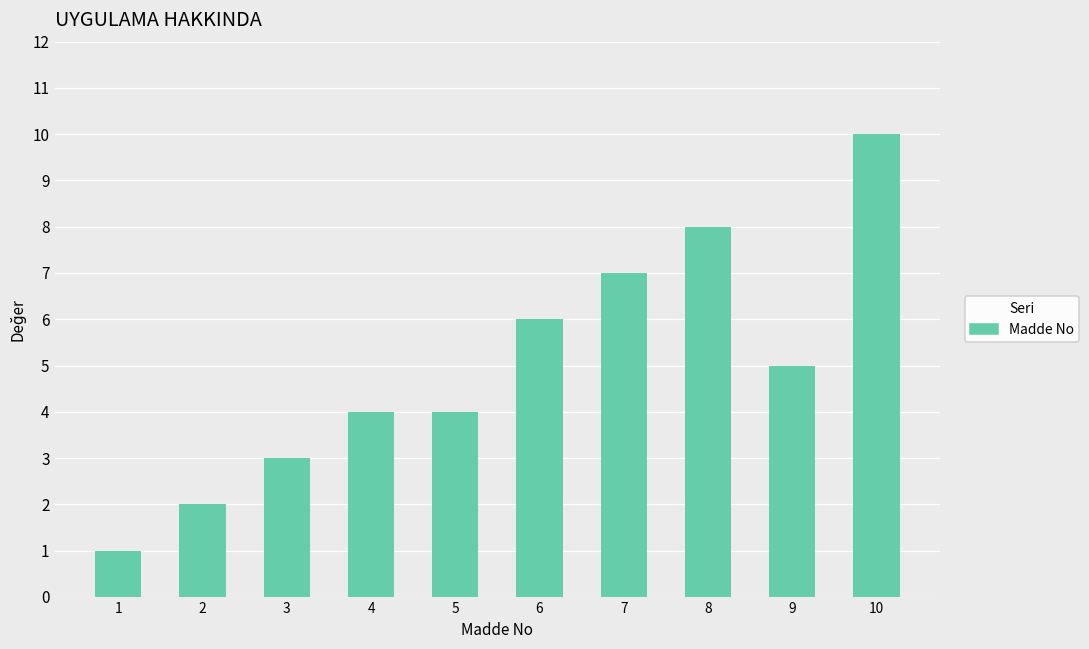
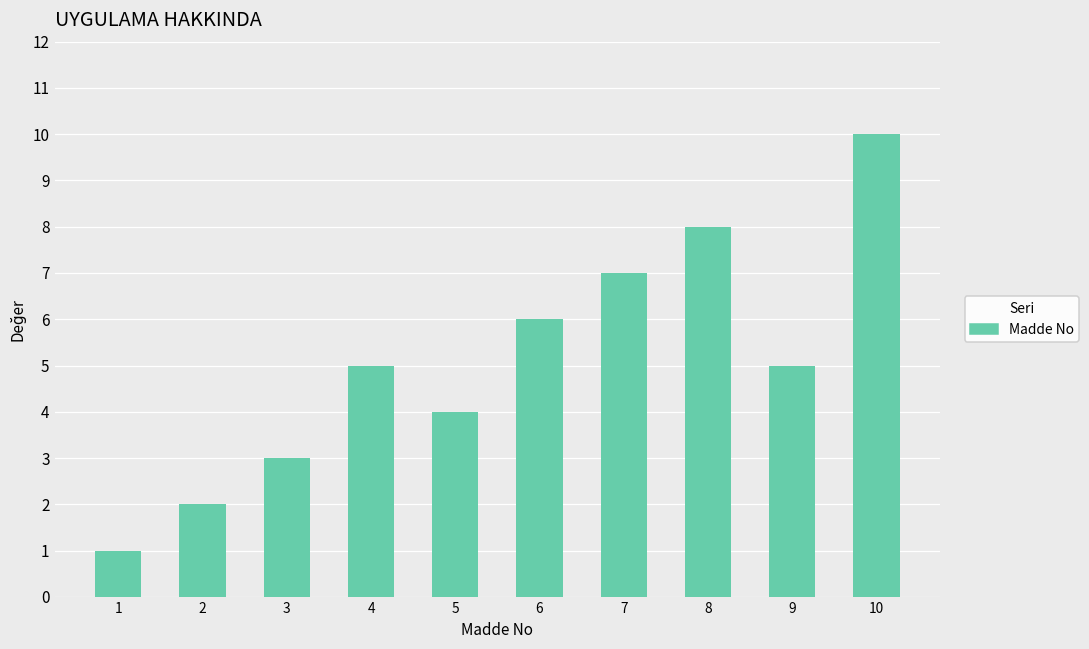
  {
    "1": 1,
    "2": 2,
    "3": 3,
-   "4": 4,
+   "4": 5,
    "5": 4,
    "6": 6,
    "7": 7,
    "8": 8,
    "9": 5,
    "10": 10
  }
